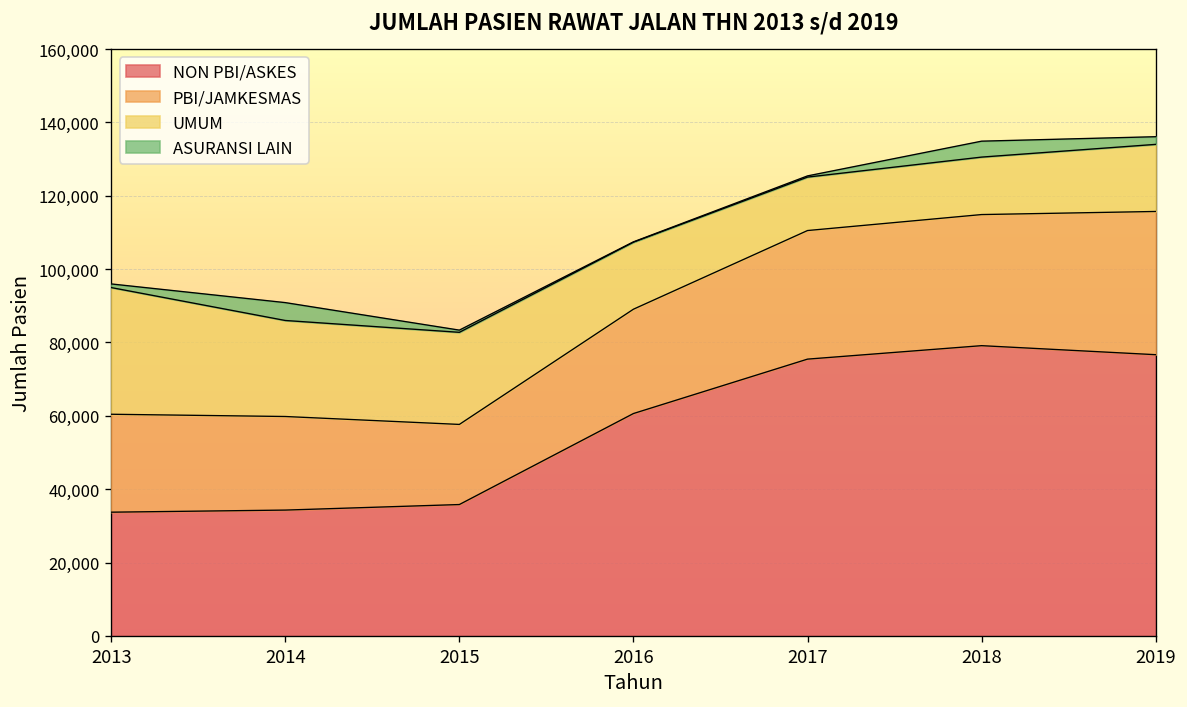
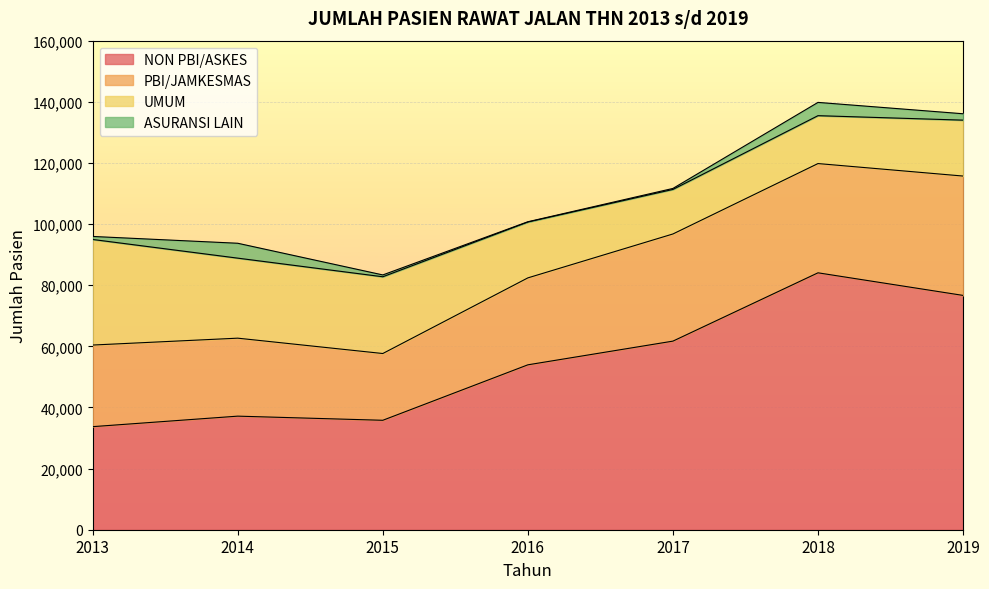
  {
    "NON PBI/ASKES": {
      "2013": "34,000",
-     "2014": "34,000",
+     "2014": "37,000",
      "2015": "36,000",
-     "2016": "61,000",
-     "2017": "75,000",
-     "2018": "79,000",
+     "2016": "54,000",
+     "2017": "62,000",
+     "2018": "84,000",
      "2019": "77,000"
    },
    "ASURANSI LAIN": {
      "2013": "1,000",
      "2014": "5,000",
      "2018": "4,000",
      "2019": "2,000"
    }
  }
